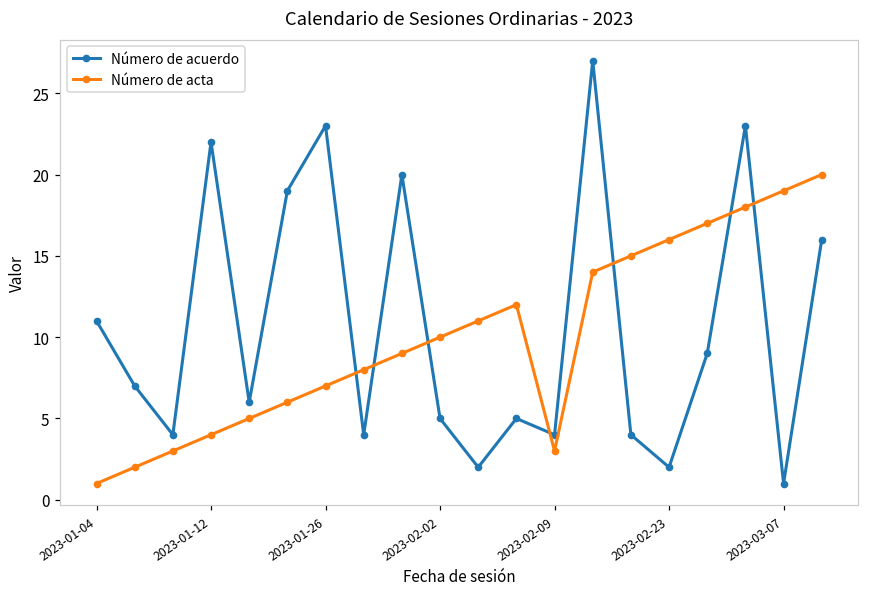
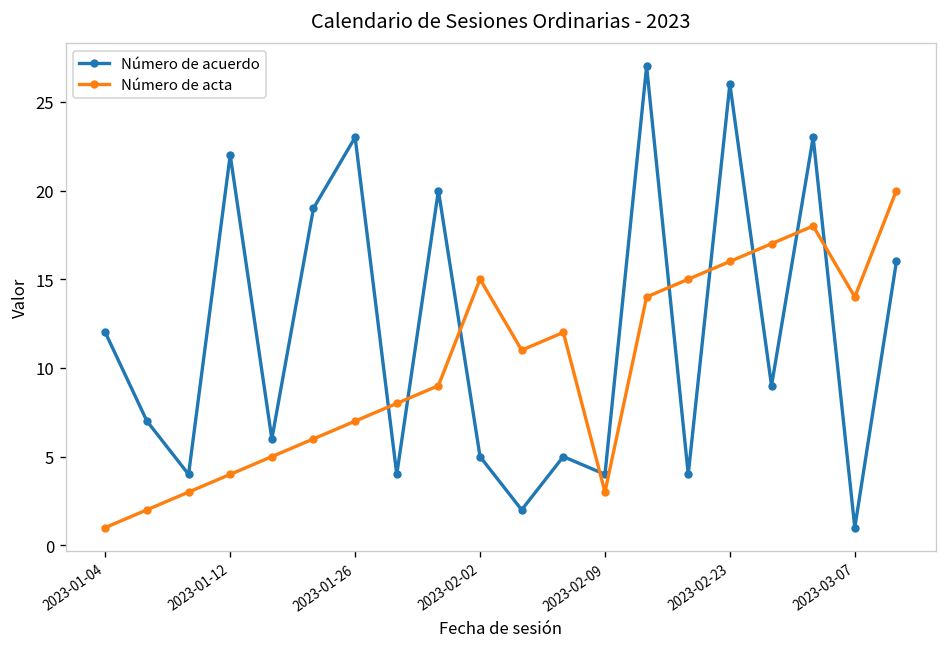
  {
    "Número de acuerdo": {
-     "2023-01-04": 11,
+     "2023-01-04": 12,
      "2023-01-12": 22,
      "2023-02-02": 5,
      "2023-02-09": 4,
-     "2023-02-23": 2,
+     "2023-02-23": 26,
      "2023-03-07": 1
    },
    "Número de acta": {
      "2023-01-04": 1,
      "2023-01-12": 4,
-     "2023-02-02": 10,
+     "2023-02-02": 15,
      "2023-02-09": 3,
      "2023-02-23": 16,
-     "2023-03-07": 19
+     "2023-03-07": 14
    }
  }
